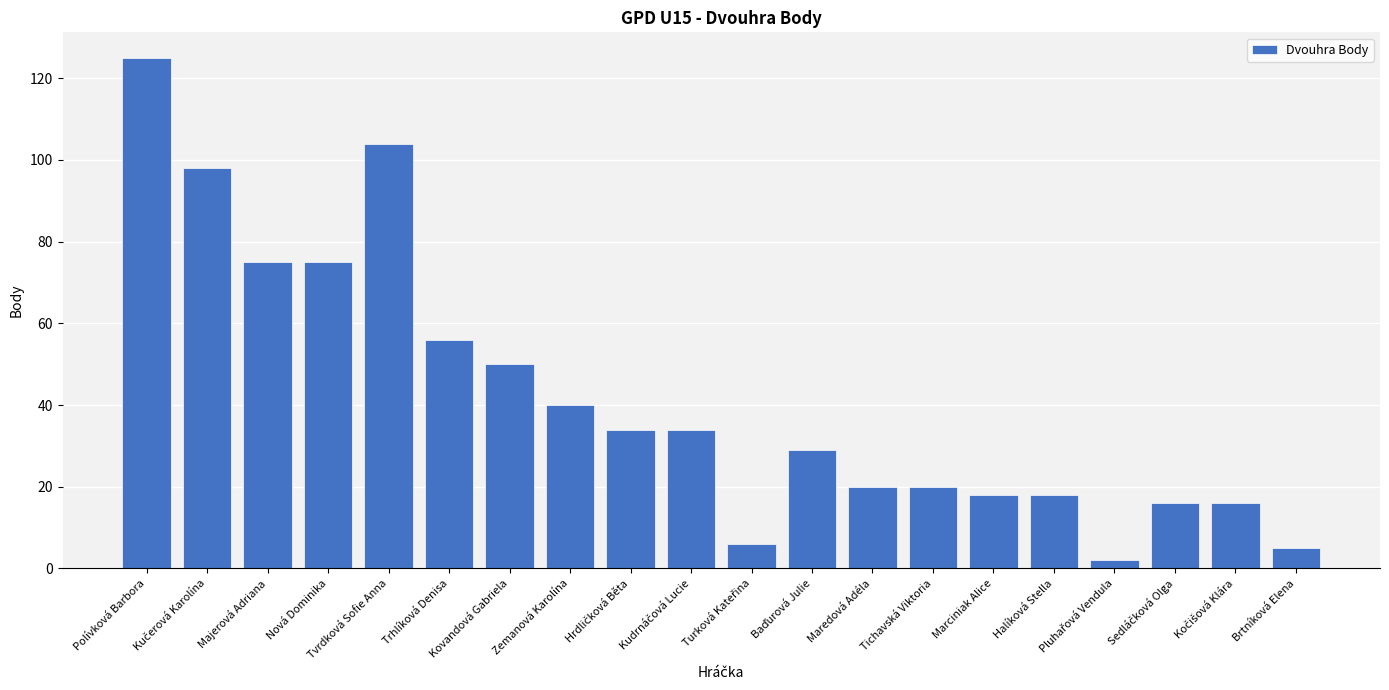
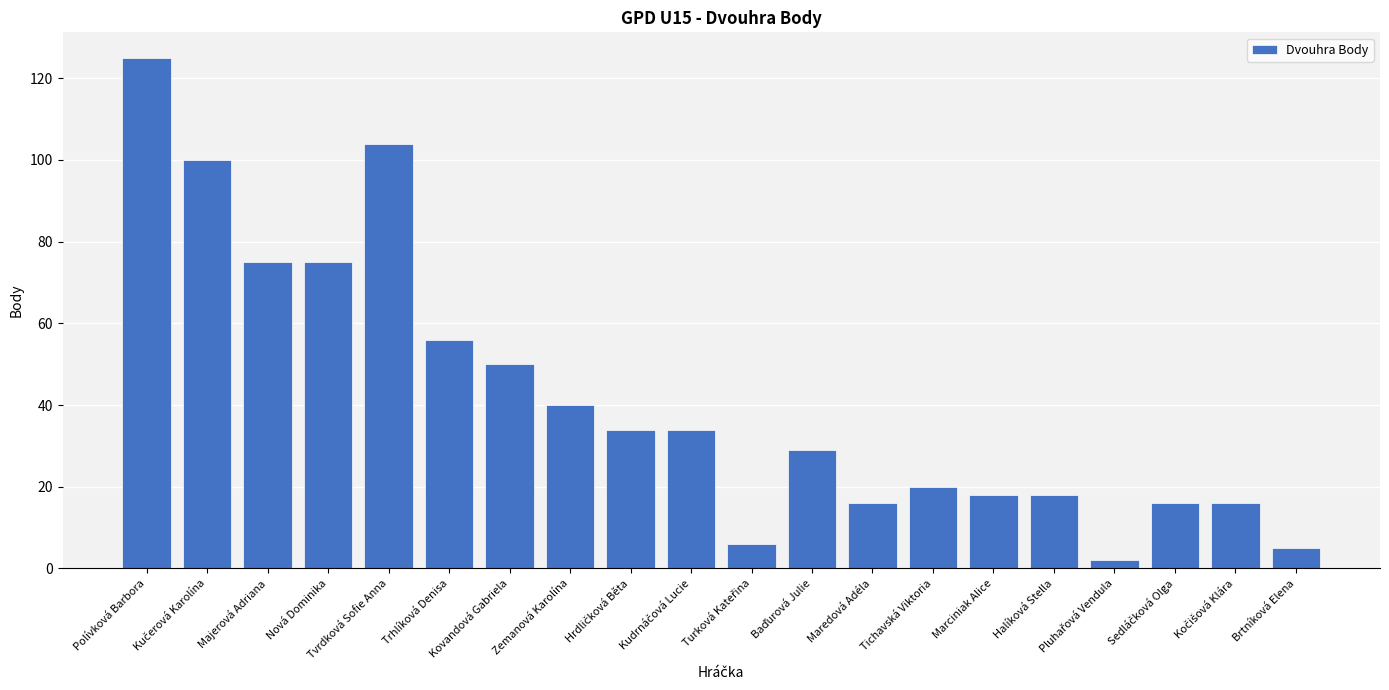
  {
    "Polívková Barbora": 125,
-   "Kučerová Karolína": 98,
+   "Kučerová Karolína": 100,
    "Majerová Adriana": 75,
    "Nová Dominika": 75,
    "Tvrdková Sofie Anna": 104,
    "Trhlíková Denisa": 56,
    "Kovandová Gabriela": 50,
    "Zemanová Karolína": 40,
    "Hrdličková Běta": 34,
    "Kudrnáčová Lucie": 34,
    "Turková Kateřina": 6,
    "Baďurová Julie": 29,
-   "Maredová Adéla": 20,
+   "Maredová Adéla": 16,
    "Tichavská Viktoria": 20,
    "Marciniak Alice": 18,
    "Halíková Stella": 18,
    "Pluhařová Vendula": 2,
    "Sedláčková Olga": 16,
    "Kočišová Klára": 16,
    "Brtníková Elena": 5
  }
